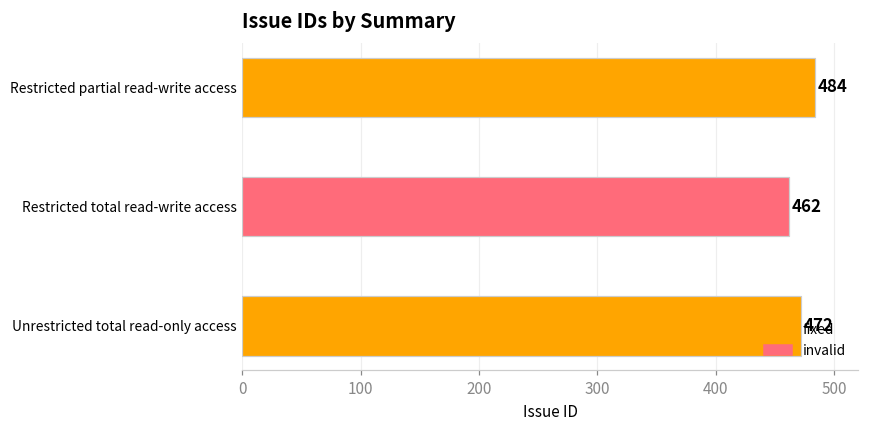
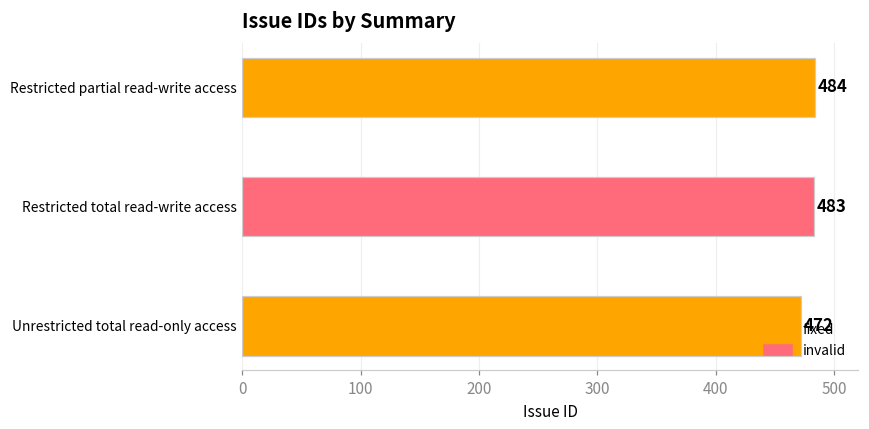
  {
    "Restricted partial read-write access": 484,
-   "Restricted total read-write access": 462,
+   "Restricted total read-write access": 483,
    "Unrestricted total read-only access": 472
  }
